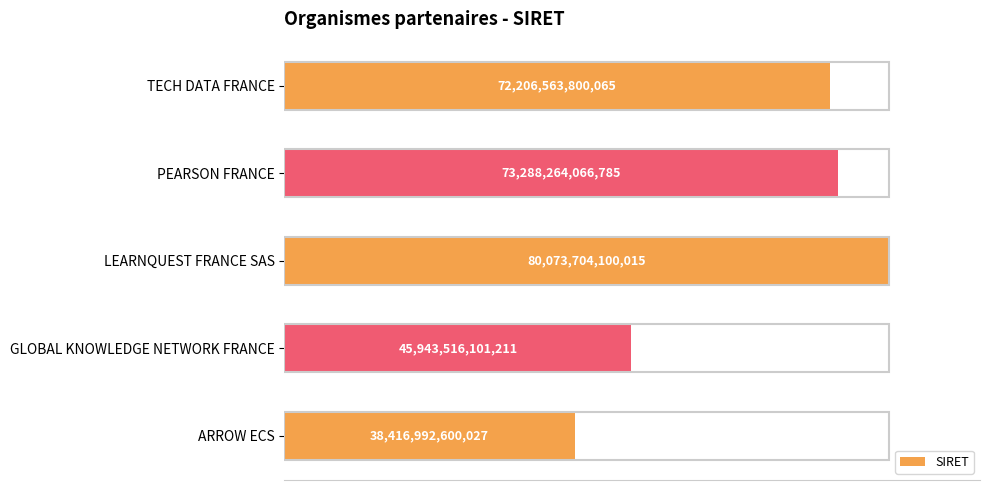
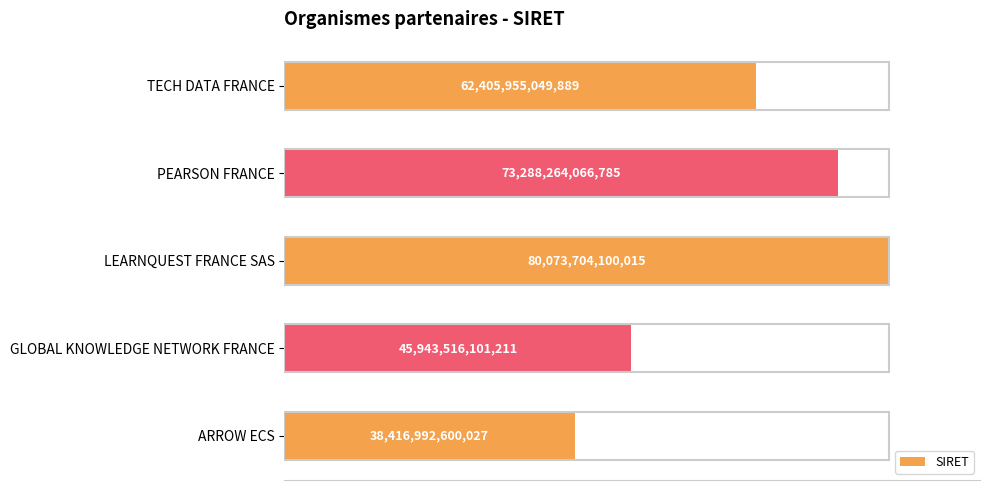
  {
-   "TECH DATA FRANCE": "72,206,563,800,065"
+   "TECH DATA FRANCE": "62,405,955,049,889"
  }
